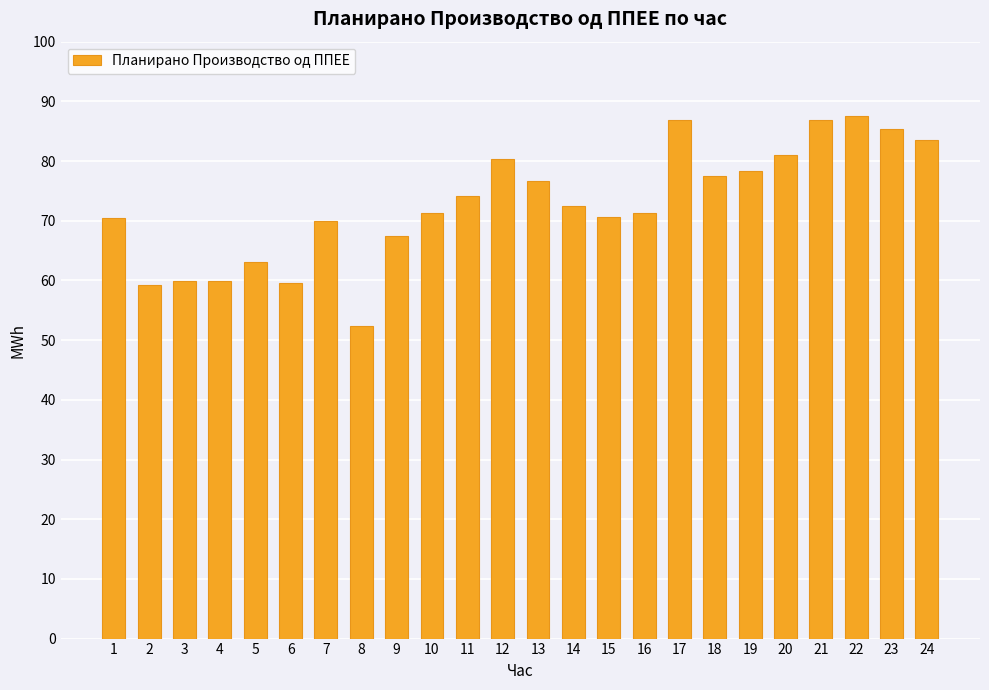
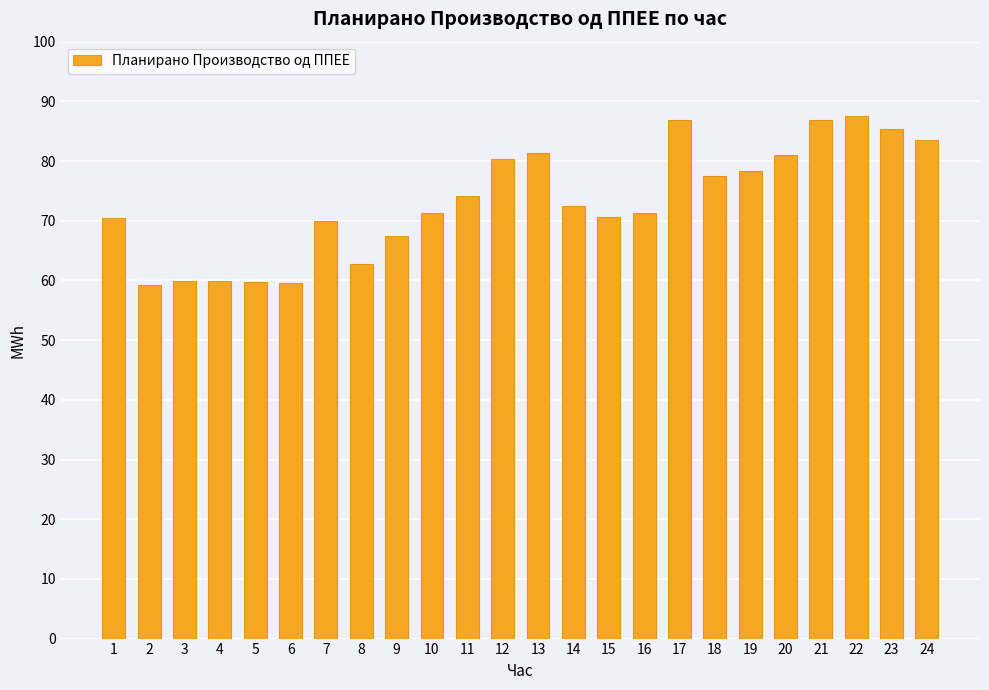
  {
    "1": 71,
    "2": 59,
    "3": 60,
    "4": 60,
-   "5": 63,
+   "5": 60,
    "6": 60,
    "7": 70,
-   "8": 52,
+   "8": 63,
    "9": 67,
    "10": 71,
    "11": 74,
    "12": 80,
-   "13": 77,
+   "13": 81,
    "14": 72,
    "15": 71,
    "16": 71,
    "17": 87,
    "18": 78,
    "19": 78,
    "20": 81,
    "21": 87,
    "22": 88,
    "23": 85,
    "24": 84
  }
